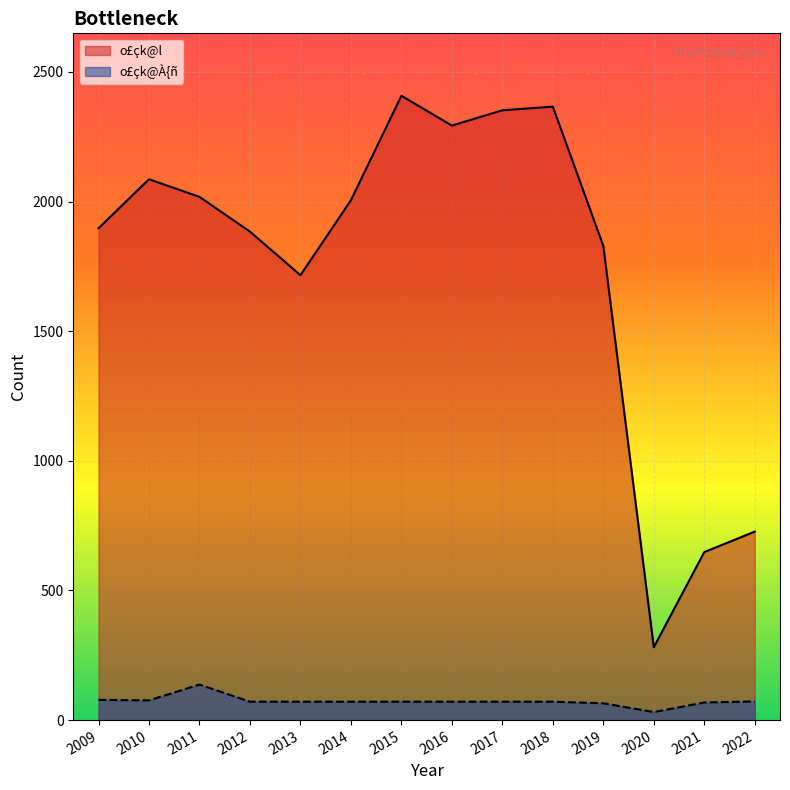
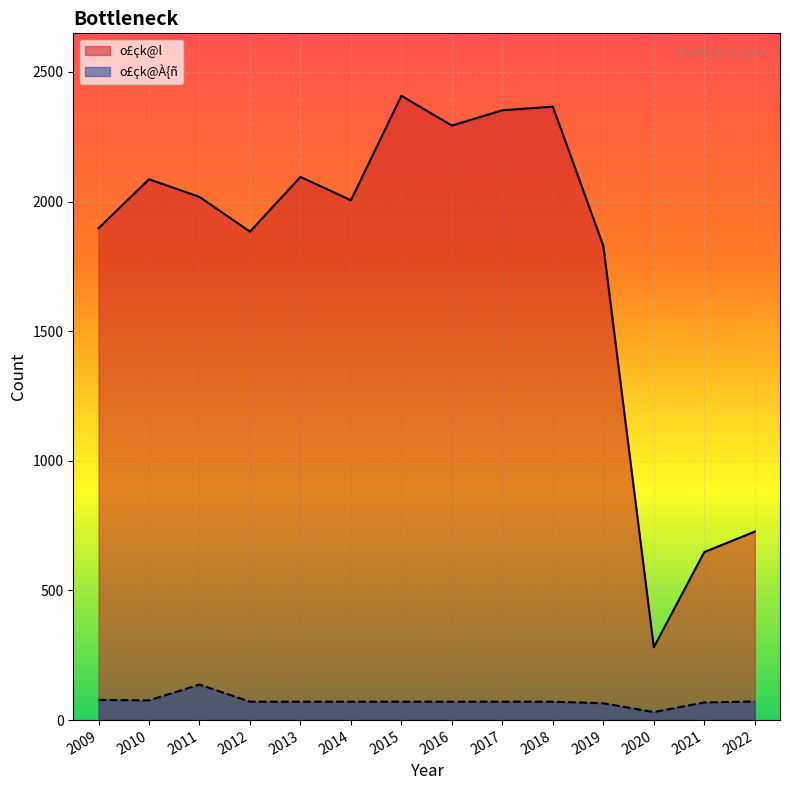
  {
    "o£çk@l": {
      "2009": 1900,
      "2010": 2090,
      "2011": 2020,
      "2012": 1880,
-     "2013": 1720,
+     "2013": 2100,
      "2014": 2010,
      "2015": 2410,
      "2016": 2290,
      "2017": 2350,
      "2018": 2370,
      "2019": 1830,
      "2020": 280,
      "2021": 650,
      "2022": 730
    },
    "o£çk@À{ñ": {
      "2009": 80,
      "2010": 80,
      "2011": 140,
      "2012": 70,
      "2013": 70,
      "2014": 70,
      "2015": 70,
      "2016": 70,
      "2017": 70,
      "2018": 70,
      "2019": 70,
      "2020": 30,
      "2021": 70,
      "2022": 70
    }
  }
